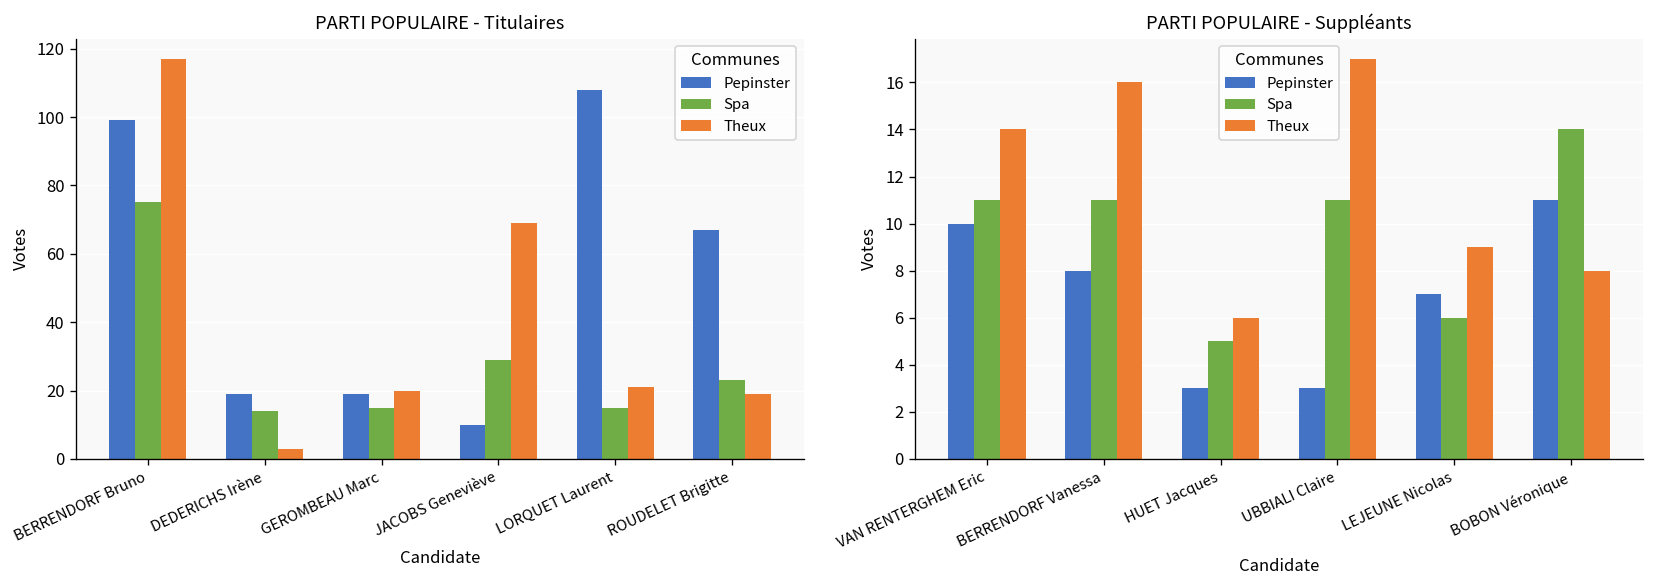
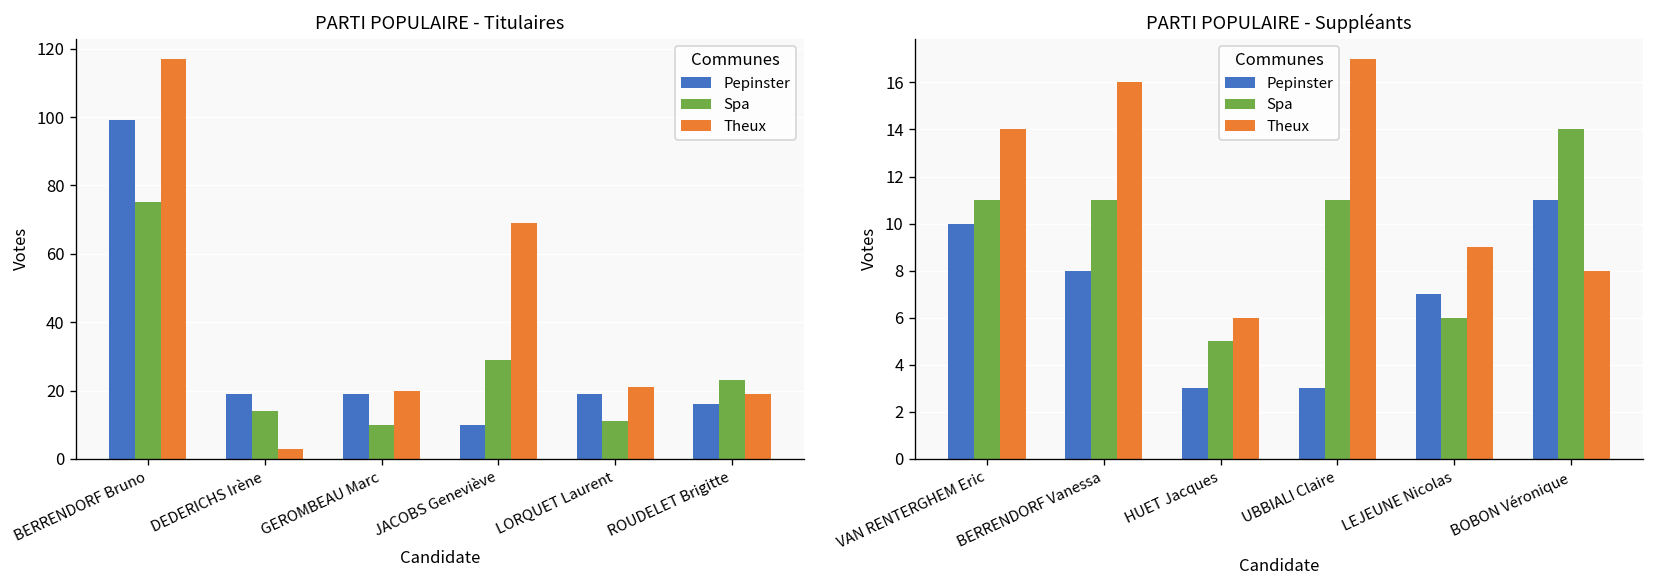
  {
    "PARTI POPULAIRE - Titulaires": {
      "Pepinster": {
        "BERRENDORF Bruno": 99,
        "DEDERICHS Irène": 19,
        "GEROMBEAU Marc": 19,
        "JACOBS Geneviève": 10,
-       "LORQUET Laurent": 108,
-       "ROUDELET Brigitte": 67
+       "LORQUET Laurent": 19,
+       "ROUDELET Brigitte": 16
      },
      "Spa": {
        "BERRENDORF Bruno": 75,
        "DEDERICHS Irène": 14,
-       "GEROMBEAU Marc": 15,
+       "GEROMBEAU Marc": 10,
        "JACOBS Geneviève": 29,
-       "LORQUET Laurent": 15,
+       "LORQUET Laurent": 11,
        "ROUDELET Brigitte": 23
      },
      "Theux": {
        "BERRENDORF Bruno": 117,
        "DEDERICHS Irène": 3,
        "GEROMBEAU Marc": 20,
        "JACOBS Geneviève": 69,
        "LORQUET Laurent": 21,
        "ROUDELET Brigitte": 19
      }
    },
    "PARTI POPULAIRE - Suppléants": {
      "Pepinster": {
        "VAN RENTERGHEM Eric": 10.0,
        "BERRENDORF Vanessa": 8.0,
        "HUET Jacques": 3.0,
        "UBBIALI Claire": 3.0,
        "LEJEUNE Nicolas": 7.0,
        "BOBON Véronique": 11.0
      },
      "Spa": {
        "VAN RENTERGHEM Eric": 11.0,
        "BERRENDORF Vanessa": 11.0,
        "HUET Jacques": 5.0,
        "UBBIALI Claire": 11.0,
        "LEJEUNE Nicolas": 6.0,
        "BOBON Véronique": 14.0
      },
      "Theux": {
        "VAN RENTERGHEM Eric": 14.0,
        "BERRENDORF Vanessa": 16.0,
        "HUET Jacques": 6.0,
        "UBBIALI Claire": 17.0,
        "LEJEUNE Nicolas": 9.0,
        "BOBON Véronique": 8.0
      }
    }
  }
